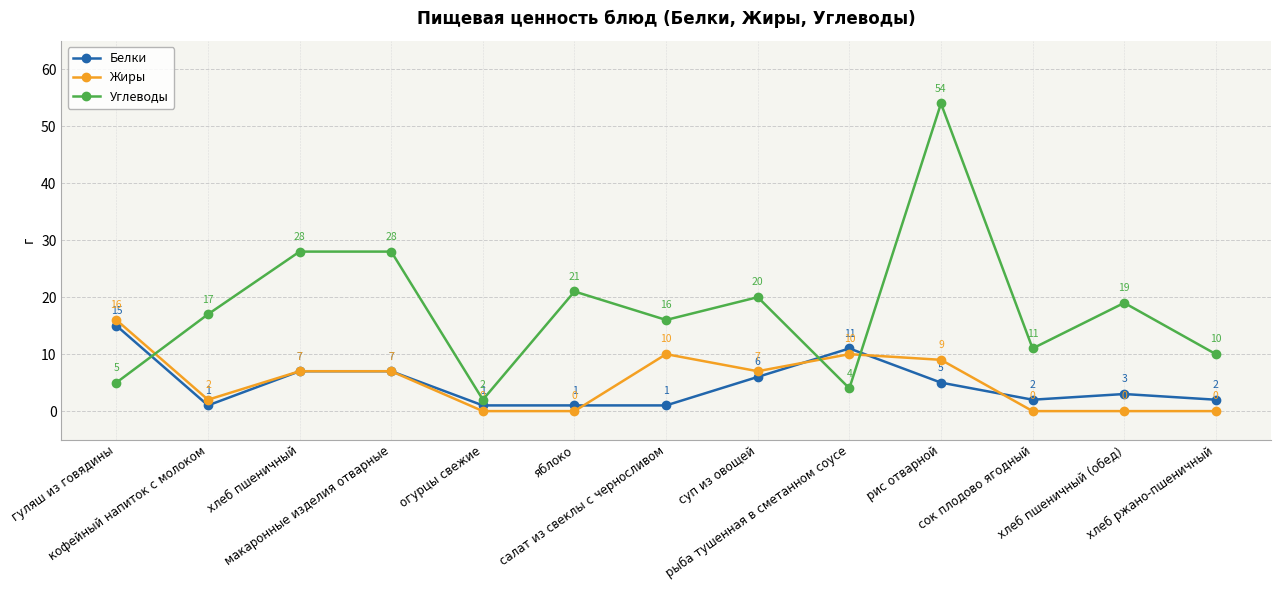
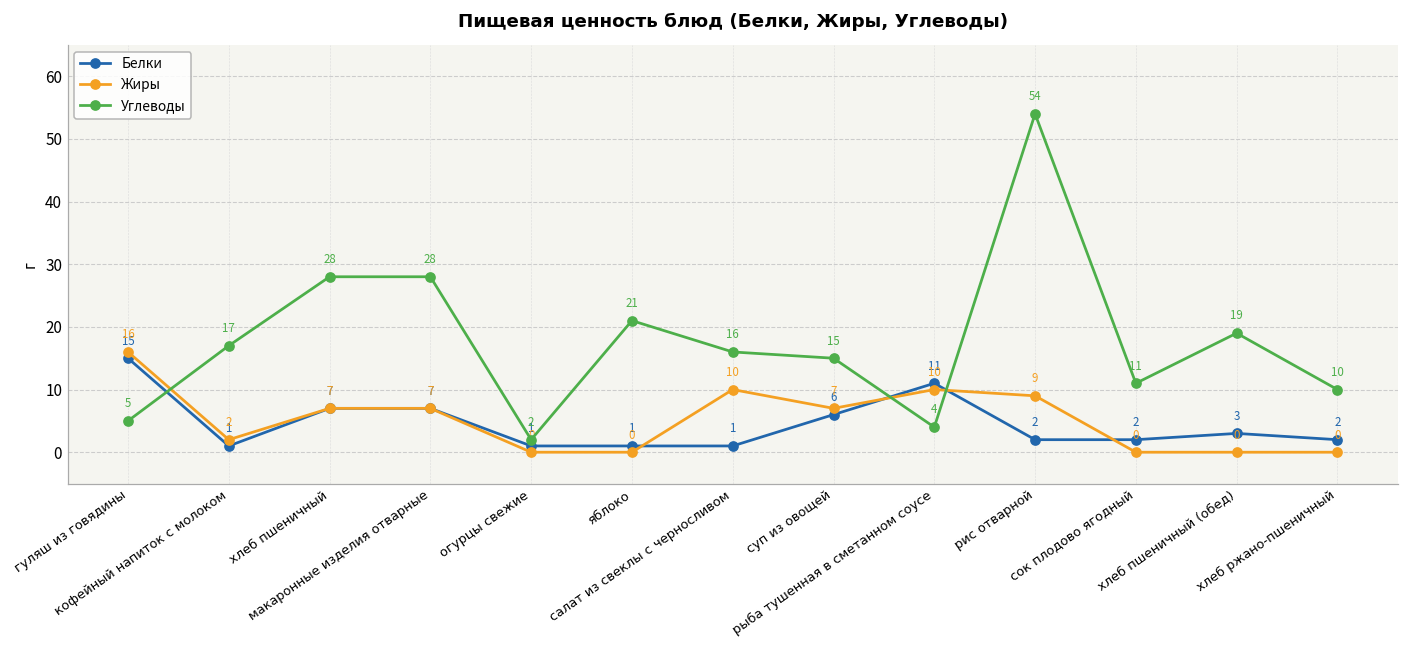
  {
    "Белки": {
      "салат из свеклы с черносливом": 1,
-     "рис отварной": 5,
+     "рис отварной": 2,
      "сок плодово ягодный": 2,
      "хлеб пшеничный (обед)": 3,
      "хлеб ржано-пшеничный": 2
    },
    "Жиры": {
      "салат из свеклы с черносливом": 10,
      "рис отварной": 9
    },
    "Углеводы": {
      "гуляш из говядины": 5,
      "кофейный напиток с молоком": 17,
      "хлеб пшеничный": 28,
      "макаронные изделия отварные": 28,
      "яблоко": 21,
      "салат из свеклы с черносливом": 16,
-     "суп из овощей": 20,
+     "суп из овощей": 15,
      "рыба тушенная в сметанном соусе": 4,
      "рис отварной": 54,
      "сок плодово ягодный": 11,
      "хлеб пшеничный (обед)": 19,
      "хлеб ржано-пшеничный": 10
    }
  }
